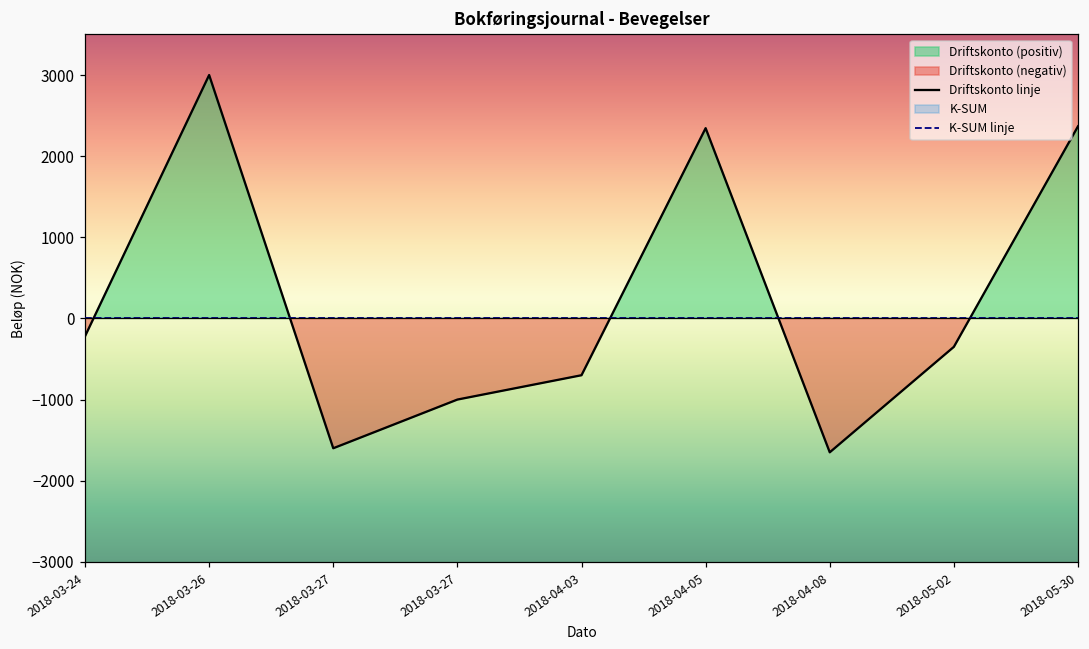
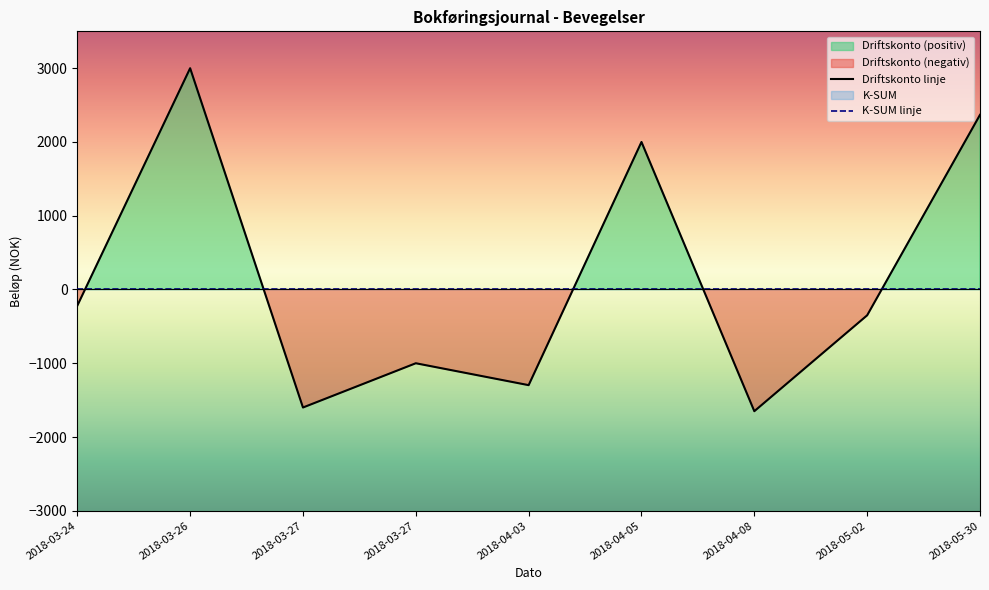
  {
    "Driftskonto linje": {
      "2018-03-24": -200,
      "2018-03-26": 3000,
-     "2018-04-03": -700,
-     "2018-04-05": 2300,
+     "2018-04-03": -1300,
+     "2018-04-05": 2000,
      "2018-04-08": -1700,
      "2018-05-02": -400,
      "2018-05-30": 2400
    },
    "K-SUM": {
      "2018-03-24": 0,
      "2018-03-26": 0,
      "2018-04-03": 0,
      "2018-04-05": 0,
      "2018-04-08": 0,
      "2018-05-02": 0,
      "2018-05-30": 0
    }
  }
